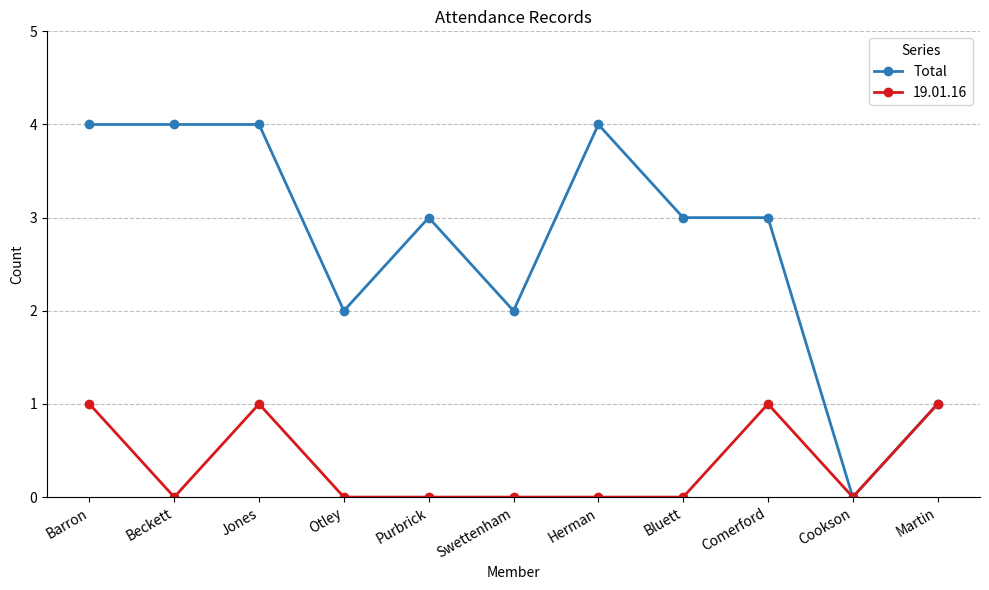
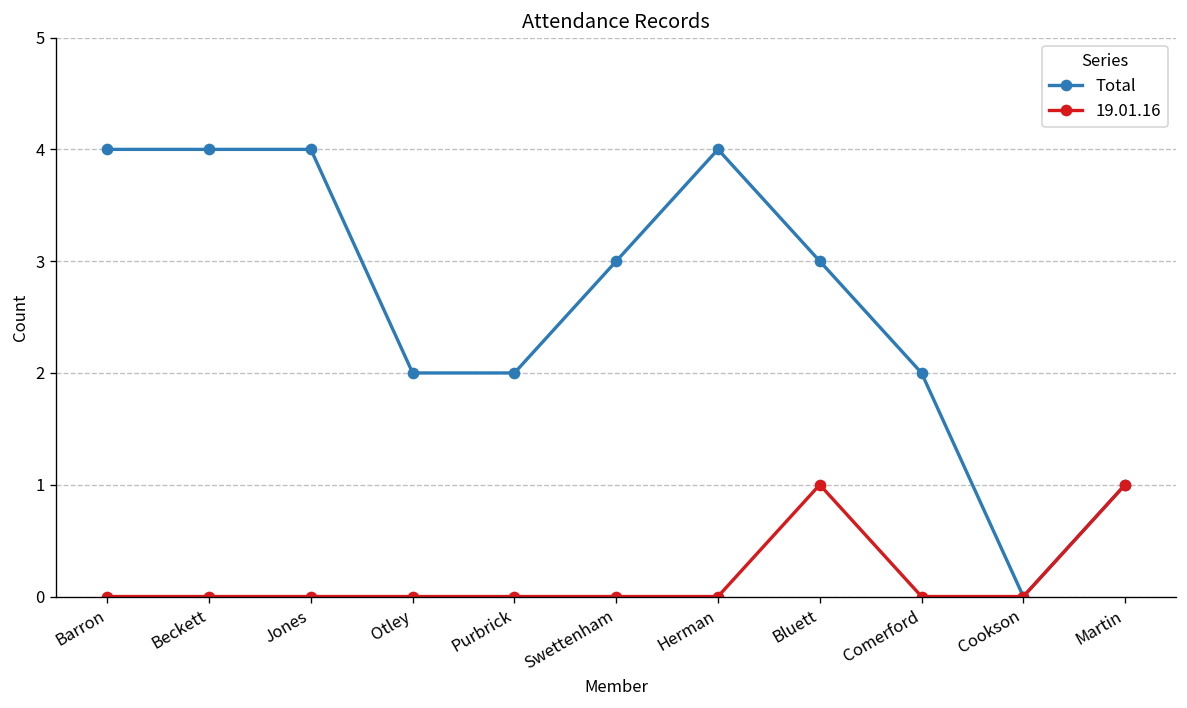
  {
    "Total": {
      "Barron": 4,
      "Beckett": 4,
      "Jones": 4,
      "Otley": 2,
-     "Purbrick": 3,
-     "Swettenham": 2,
+     "Purbrick": 2,
+     "Swettenham": 3,
      "Herman": 4,
      "Bluett": 3,
-     "Comerford": 3
+     "Comerford": 2
    },
    "19.01.16": {
-     "Barron": 1,
+     "Barron": 0,
      "Beckett": 0,
-     "Jones": 1,
+     "Jones": 0,
      "Otley": 0,
      "Purbrick": 0,
      "Swettenham": 0,
      "Herman": 0,
-     "Bluett": 0,
-     "Comerford": 1
+     "Bluett": 1,
+     "Comerford": 0
    }
  }
